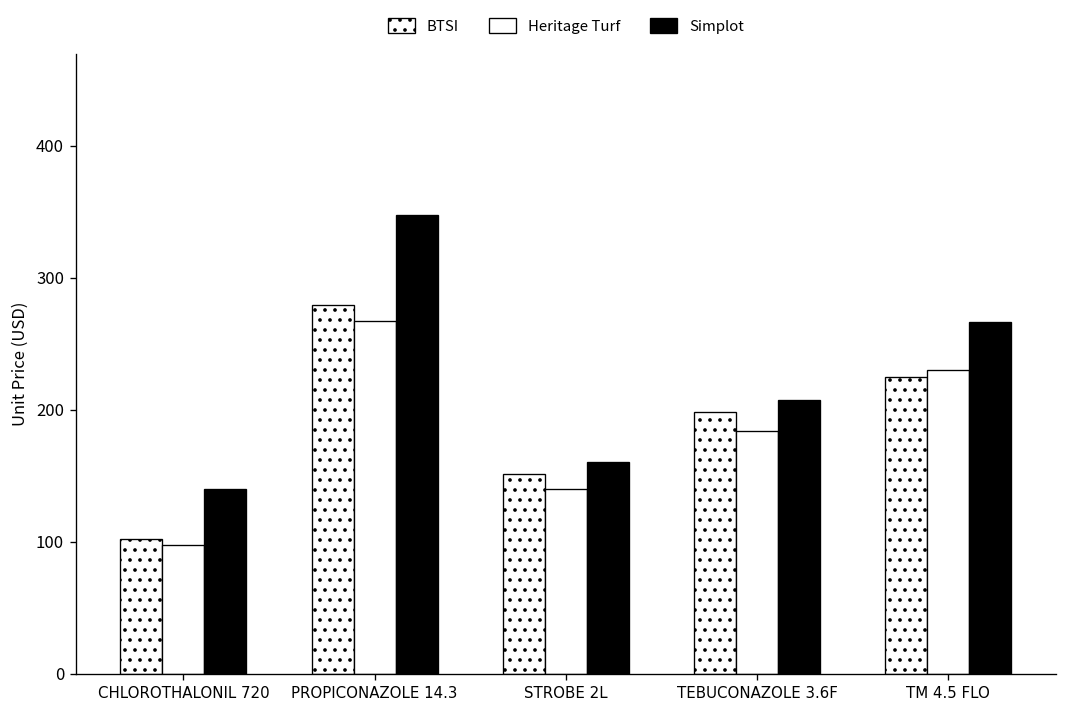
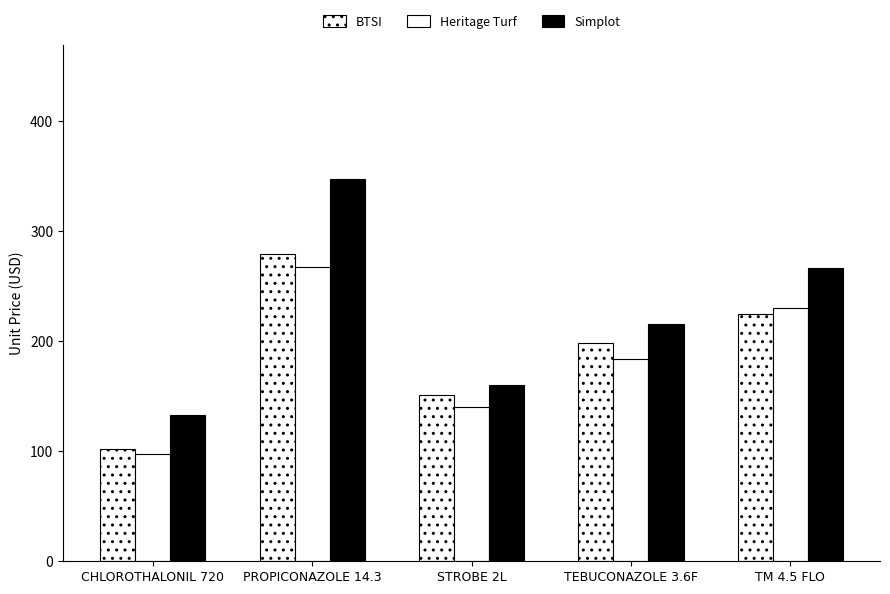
  {
    "Simplot": {
-     "CHLOROTHALONIL 720": 140,
+     "CHLOROTHALONIL 720": 133,
      "PROPICONAZOLE 14.3": 348,
      "STROBE 2L": 160,
-     "TEBUCONAZOLE 3.6F": 208,
+     "TEBUCONAZOLE 3.6F": 215,
      "TM 4.5 FLO": 267
    }
  }
